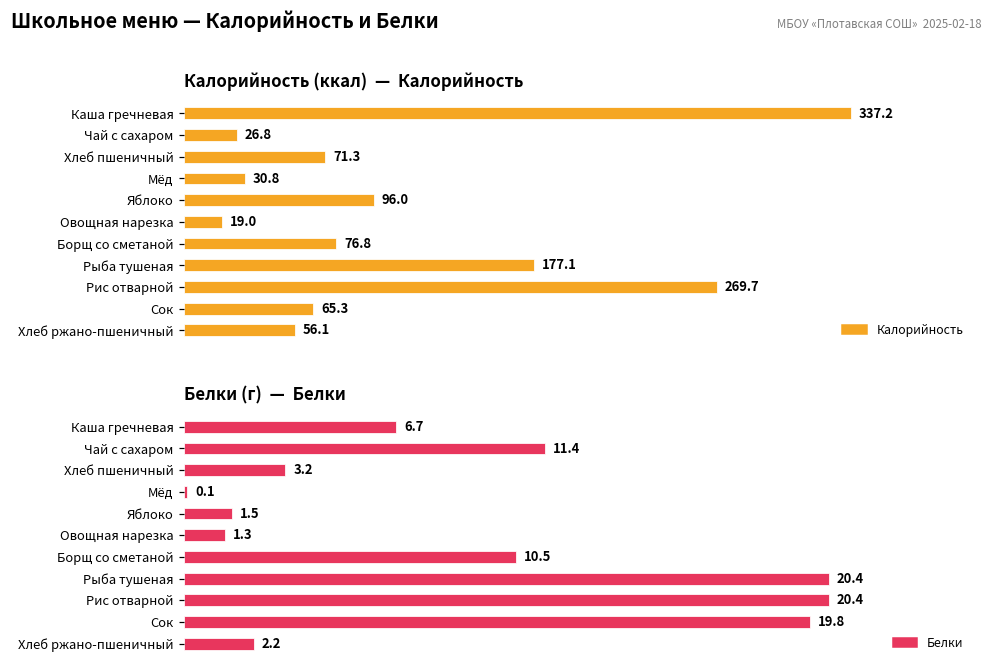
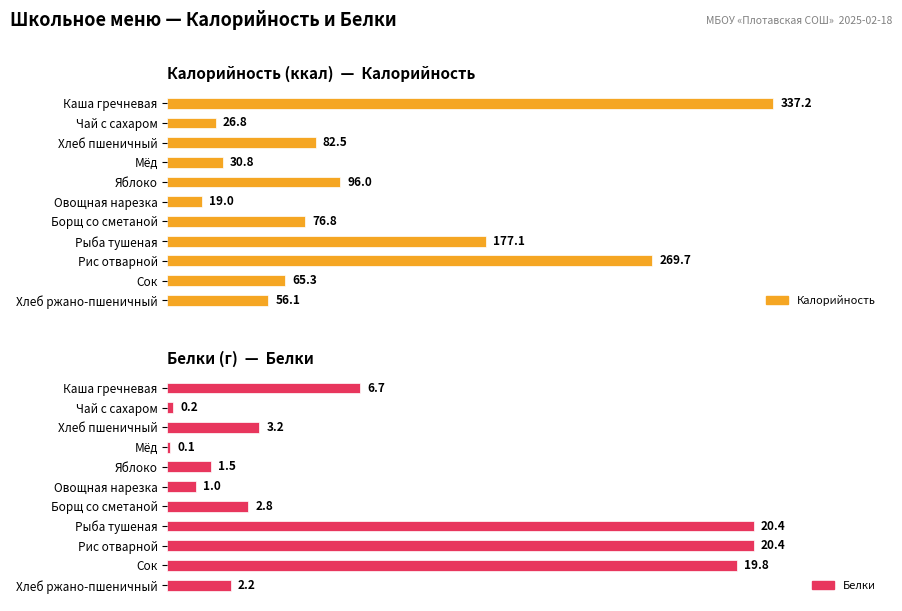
  {
    "Калорийность (ккал) — Калорийность": {
      "Каша гречневая": 337.2,
      "Чай с сахаром": 26.8,
-     "Хлеб пшеничный": 71.3,
+     "Хлеб пшеничный": 82.5,
      "Мёд": 30.8,
      "Яблоко": 96.0,
      "Овощная нарезка": 19.0,
      "Борщ со сметаной": 76.8,
      "Рыба тушеная": 177.1,
      "Рис отварной": 269.7,
      "Сок": 65.3,
      "Хлеб ржано-пшеничный": 56.1
    },
    "Белки (г) — Белки": {
      "Каша гречневая": 6.7,
-     "Чай с сахаром": 11.4,
+     "Чай с сахаром": 0.2,
      "Хлеб пшеничный": 3.2,
      "Мёд": 0.1,
      "Яблоко": 1.5,
-     "Овощная нарезка": 1.3,
-     "Борщ со сметаной": 10.5,
+     "Овощная нарезка": 1.0,
+     "Борщ со сметаной": 2.8,
      "Рыба тушеная": 20.4,
      "Рис отварной": 20.4,
      "Сок": 19.8,
      "Хлеб ржано-пшеничный": 2.2
    }
  }
